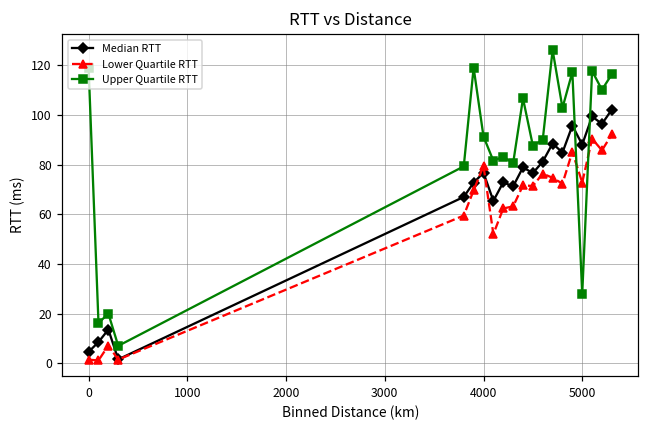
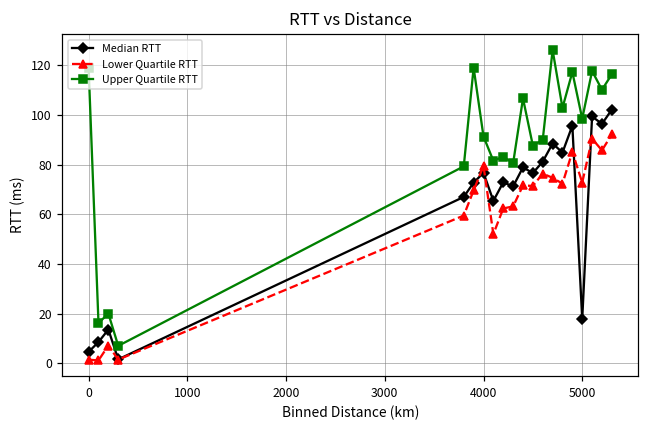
  {
    "Median RTT": {
      "0": 5,
      "4000": 77,
-     "5000": 88
+     "5000": 18
    },
    "Lower Quartile RTT": {
      "0": 1,
      "4000": 79,
      "5000": 73
    },
    "Upper Quartile RTT": {
      "4000": 91,
-     "5000": 28
+     "5000": 99
    }
  }
